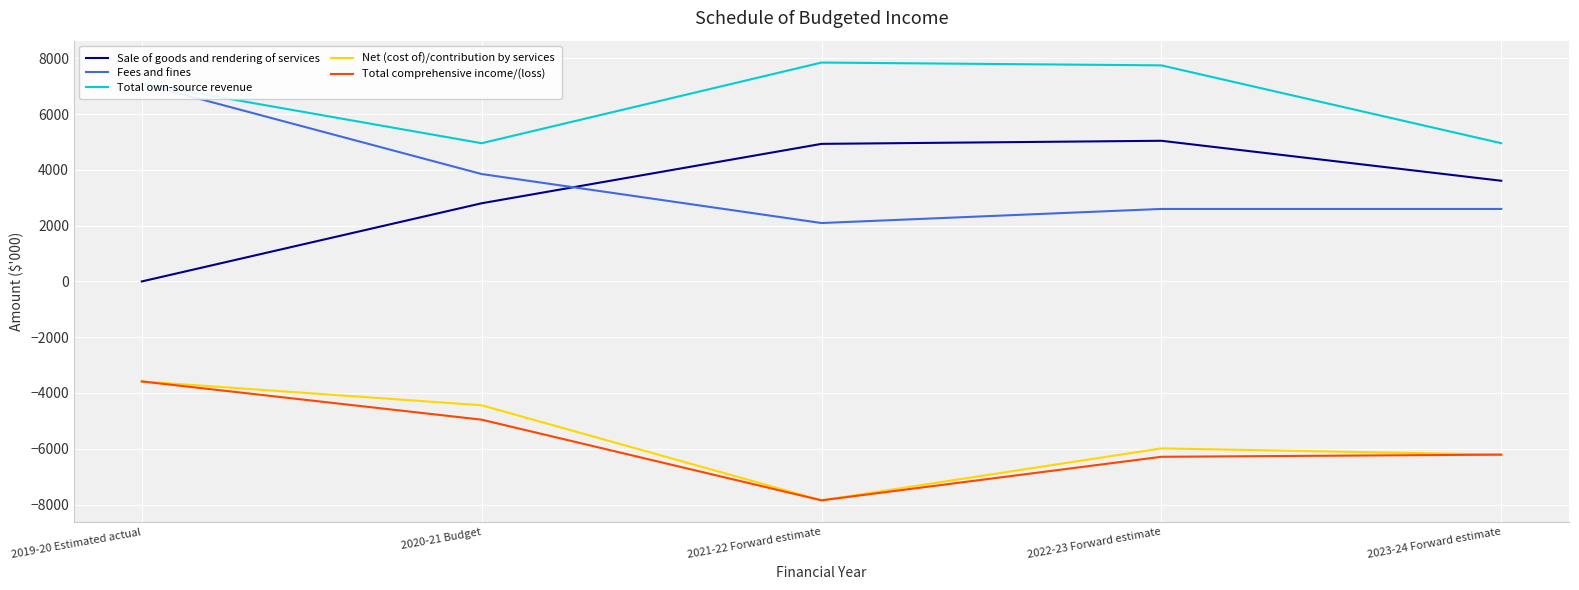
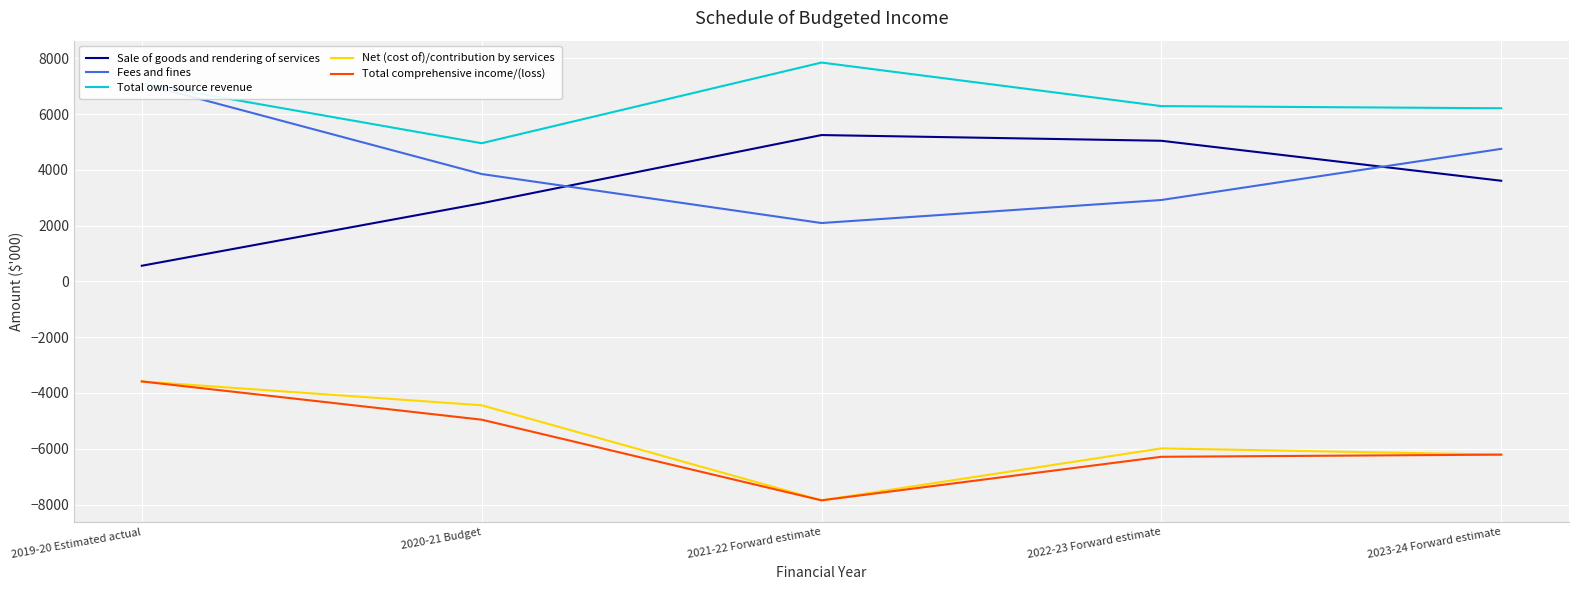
  {
    "Sale of goods and rendering of services": {
-     "2019-20 Estimated actual": 0,
+     "2019-20 Estimated actual": 600,
      "2020-21 Budget": 2800,
-     "2021-22 Forward estimate": 4900,
+     "2021-22 Forward estimate": 5300,
      "2022-23 Forward estimate": 5000,
      "2023-24 Forward estimate": 3600
    },
    "Fees and fines": {
      "2020-21 Budget": 3900,
      "2021-22 Forward estimate": 2100,
-     "2022-23 Forward estimate": 2600,
-     "2023-24 Forward estimate": 2600
+     "2022-23 Forward estimate": 2900,
+     "2023-24 Forward estimate": 4800
    },
    "Total own-source revenue": {
      "2020-21 Budget": 5000,
      "2021-22 Forward estimate": 7900,
-     "2022-23 Forward estimate": 7700,
-     "2023-24 Forward estimate": 5000
+     "2022-23 Forward estimate": 6300,
+     "2023-24 Forward estimate": 6200
    },
    "Net (cost of)/contribution by services": {
      "2020-21 Budget": -4400,
      "2022-23 Forward estimate": -6000
    },
    "Total comprehensive income/(loss)": {
      "2020-21 Budget": -5000,
      "2022-23 Forward estimate": -6300
    }
  }
